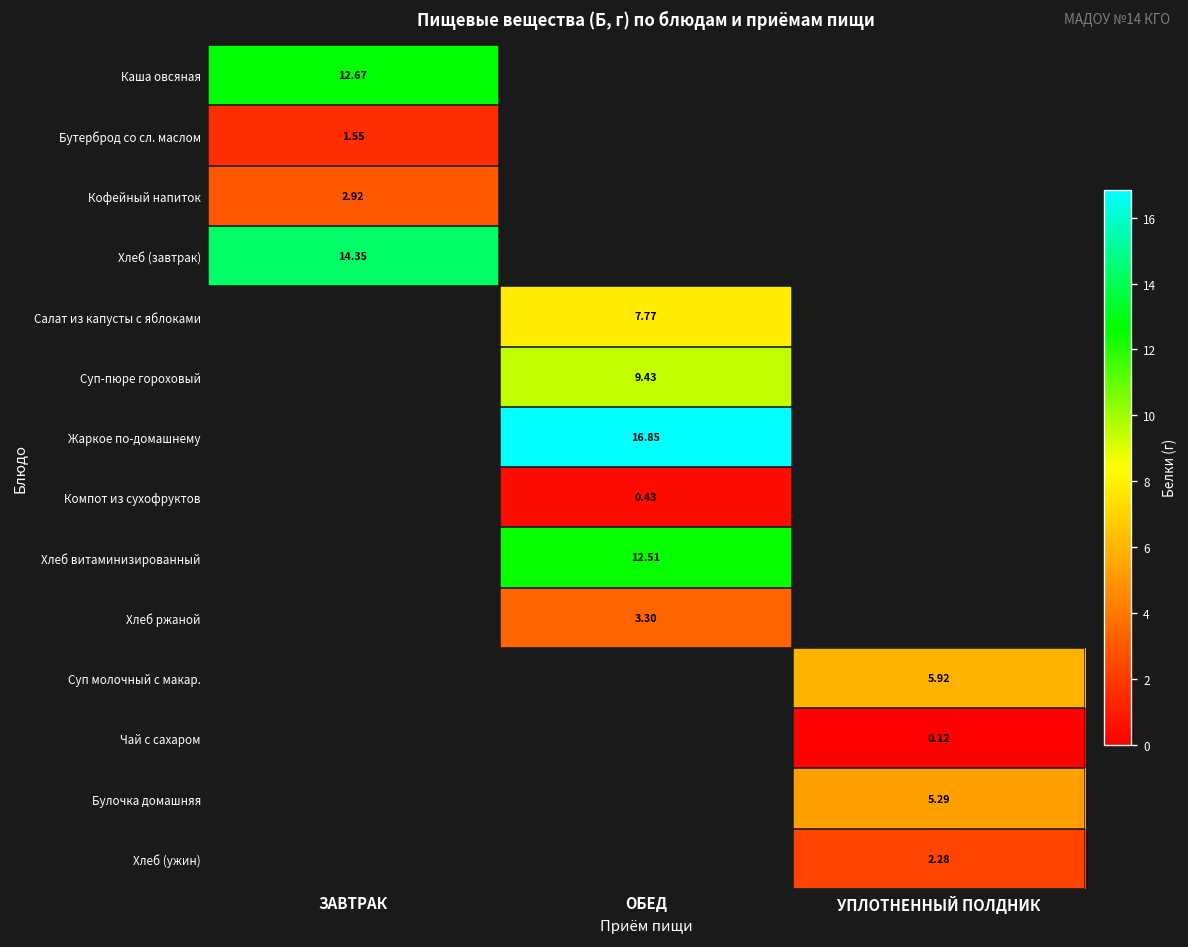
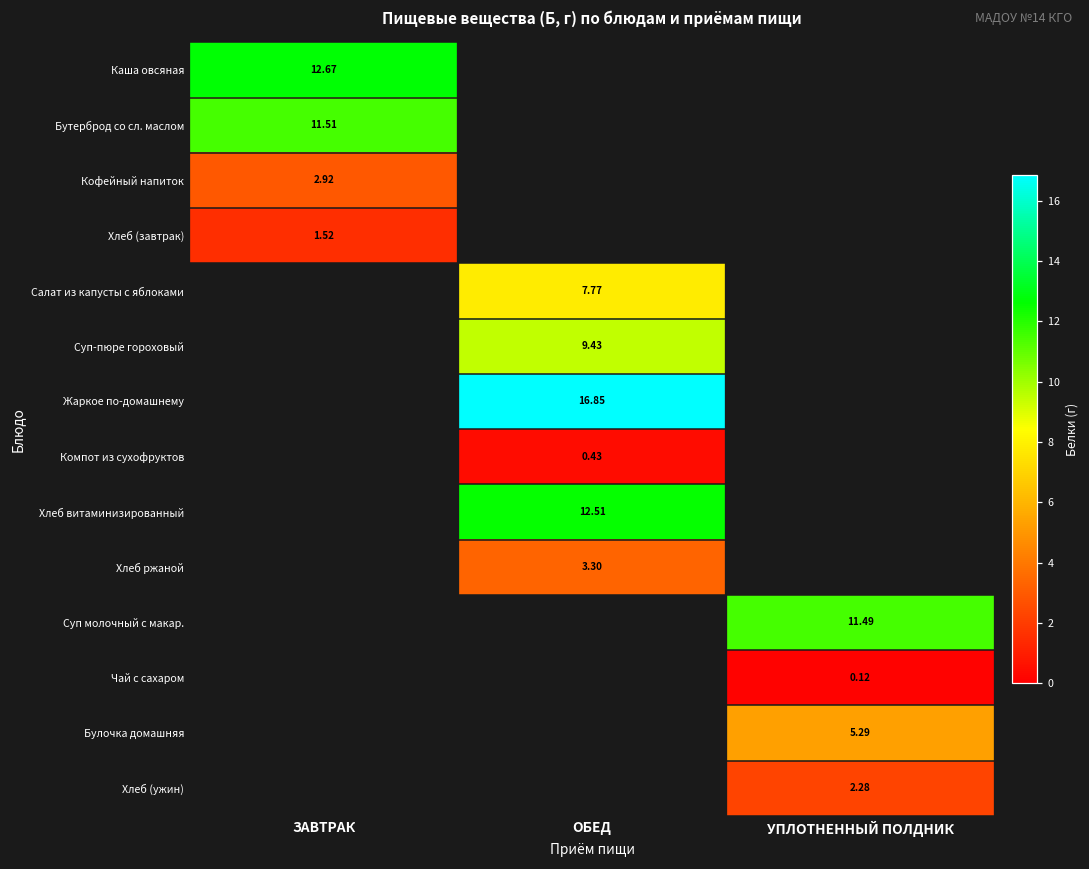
  {
    "Каша овсяная": {
      "ЗАВТРАК": 12.67
    },
    "Бутерброд со сл. маслом": {
-     "ЗАВТРАК": 1.55
+     "ЗАВТРАК": 11.51
    },
    "Кофейный напиток": {
      "ЗАВТРАК": 2.92
    },
    "Хлеб (завтрак)": {
-     "ЗАВТРАК": 14.35
+     "ЗАВТРАК": 1.52
    },
    "Салат из капусты с яблоками": {
      "ОБЕД": 7.77
    },
    "Суп-пюре гороховый": {
      "ОБЕД": 9.43
    },
    "Жаркое по-домашнему": {
      "ОБЕД": 16.85
    },
    "Компот из сухофруктов": {
      "ОБЕД": 0.43
    },
    "Хлеб витаминизированный": {
      "ОБЕД": 12.51
    },
    "Хлеб ржаной": {
      "ОБЕД": 3.30
    },
    "Суп молочный с макар.": {
-     "УПЛОТНЕННЫЙ ПОЛДНИК": 5.92
+     "УПЛОТНЕННЫЙ ПОЛДНИК": 11.49
    },
    "Чай с сахаром": {
      "УПЛОТНЕННЫЙ ПОЛДНИК": 0.12
    },
    "Булочка домашняя": {
      "УПЛОТНЕННЫЙ ПОЛДНИК": 5.29
    },
    "Хлеб (ужин)": {
      "УПЛОТНЕННЫЙ ПОЛДНИК": 2.28
    }
  }
